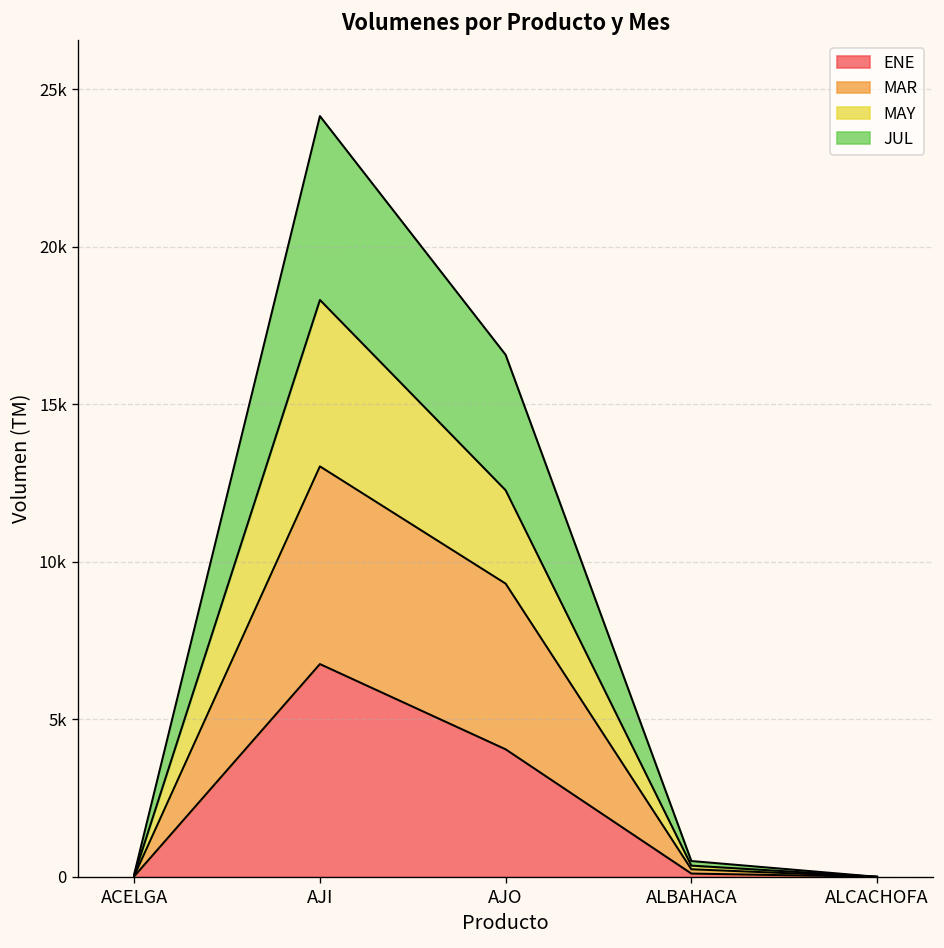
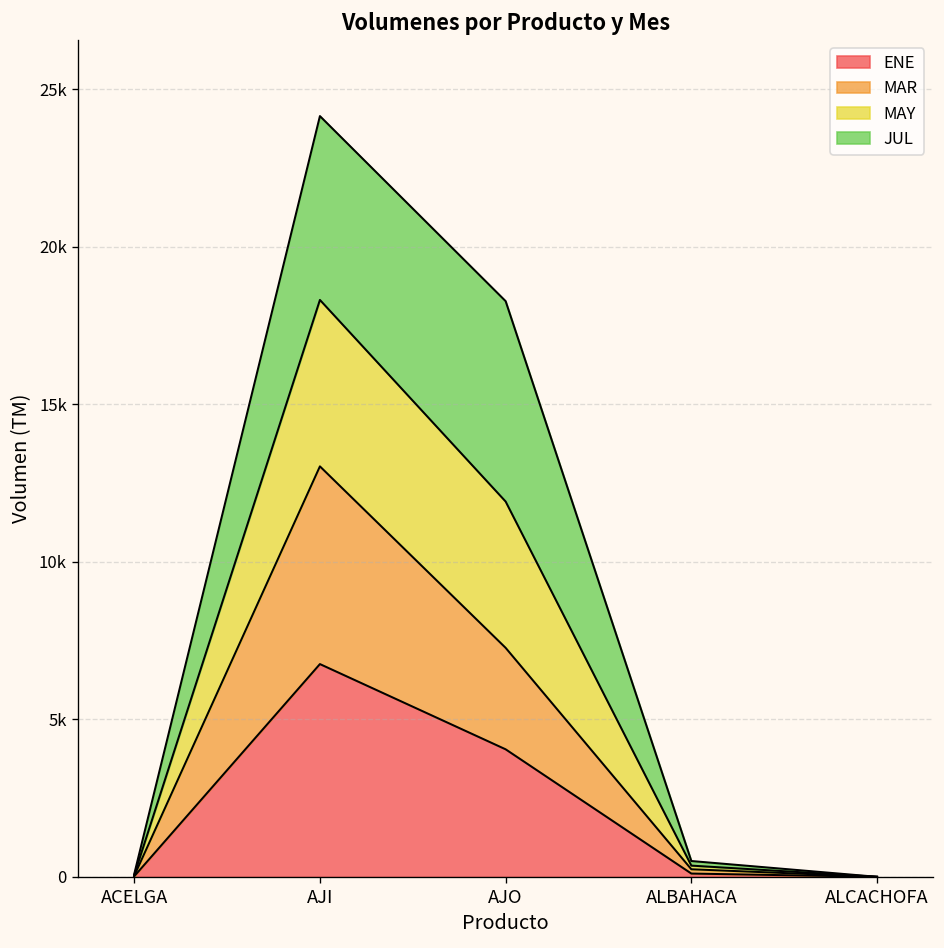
  {
    "ENE": {
      "AJI": 6800,
      "AJO": 4000,
      "ALBAHACA": 100
    },
    "MAR": {
      "AJI": 6300,
-     "AJO": 5300,
+     "AJO": 3200,
      "ALBAHACA": 100
    },
    "MAY": {
      "AJI": 5300,
-     "AJO": 3000,
+     "AJO": 4600,
      "ALBAHACA": 100
    },
    "JUL": {
      "AJI": 5800,
-     "AJO": 4300,
+     "AJO": 6400,
      "ALBAHACA": 100
    }
  }
